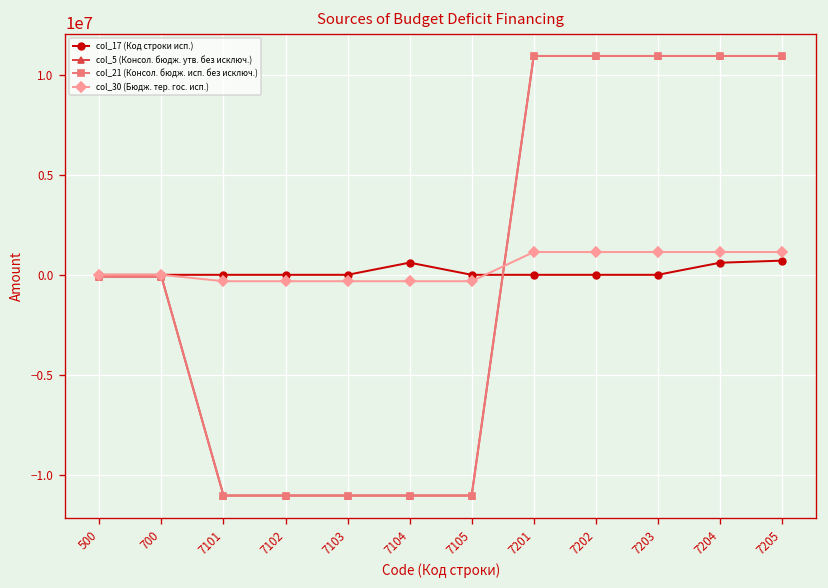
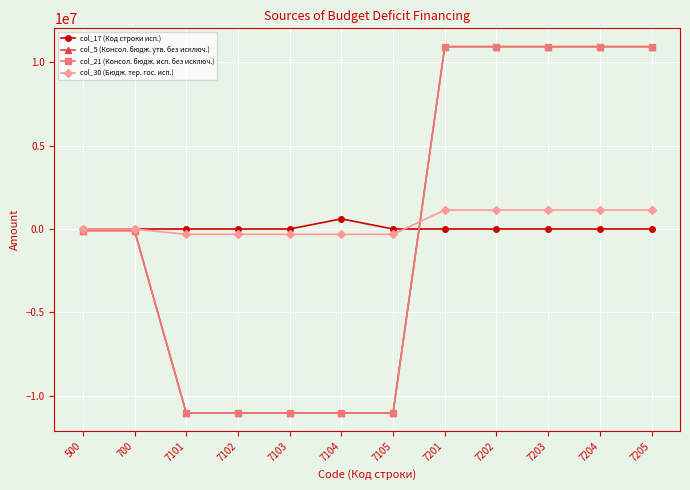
  {
    "col_17 (Код строки исп.)": {
      "7101": 0,
      "7102": 0,
      "7103": 0,
      "7104": 600000,
      "7105": 0,
      "7201": 0,
      "7202": 0,
      "7203": 0,
-     "7204": 600000,
-     "7205": 700000
+     "7204": 0,
+     "7205": 0
    }
  }
